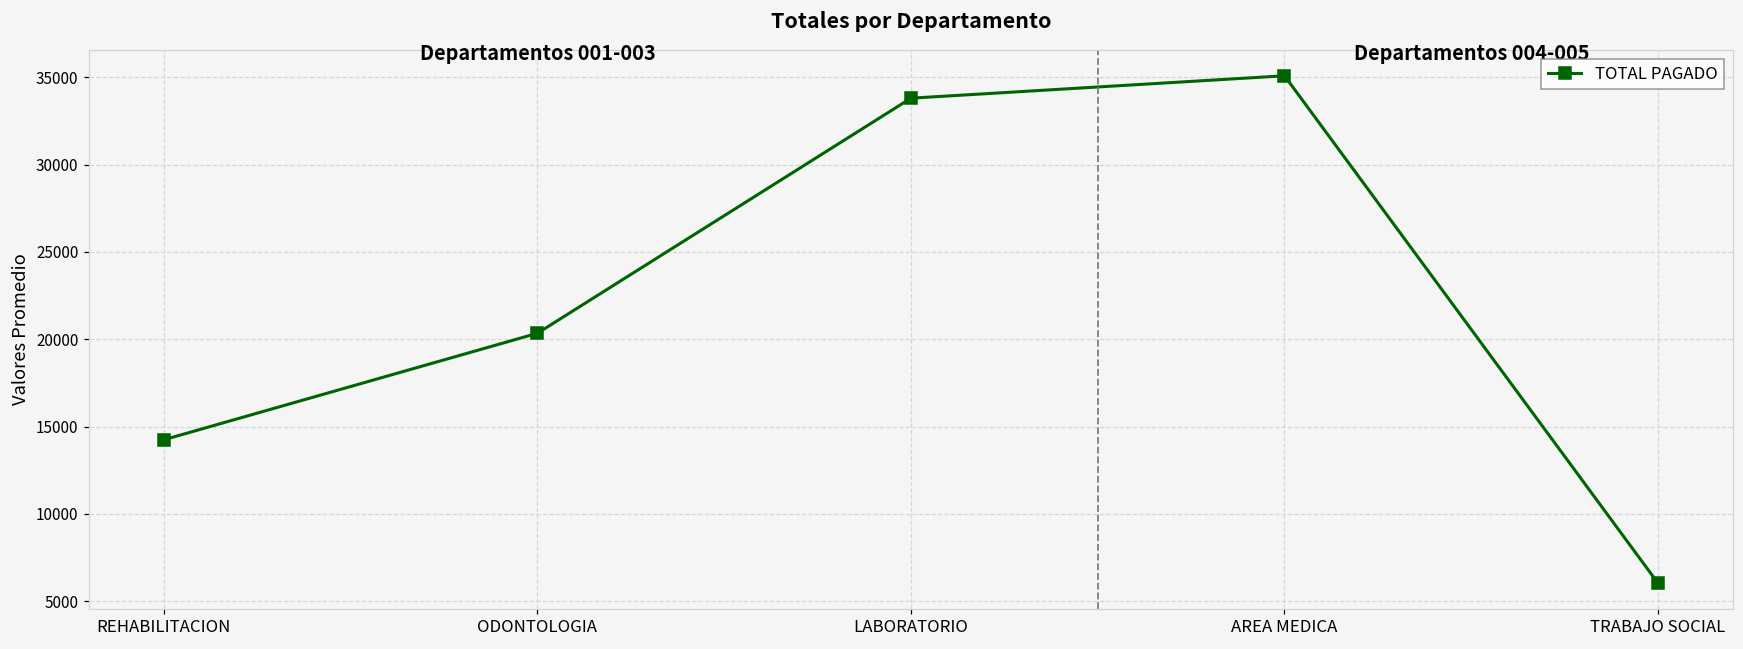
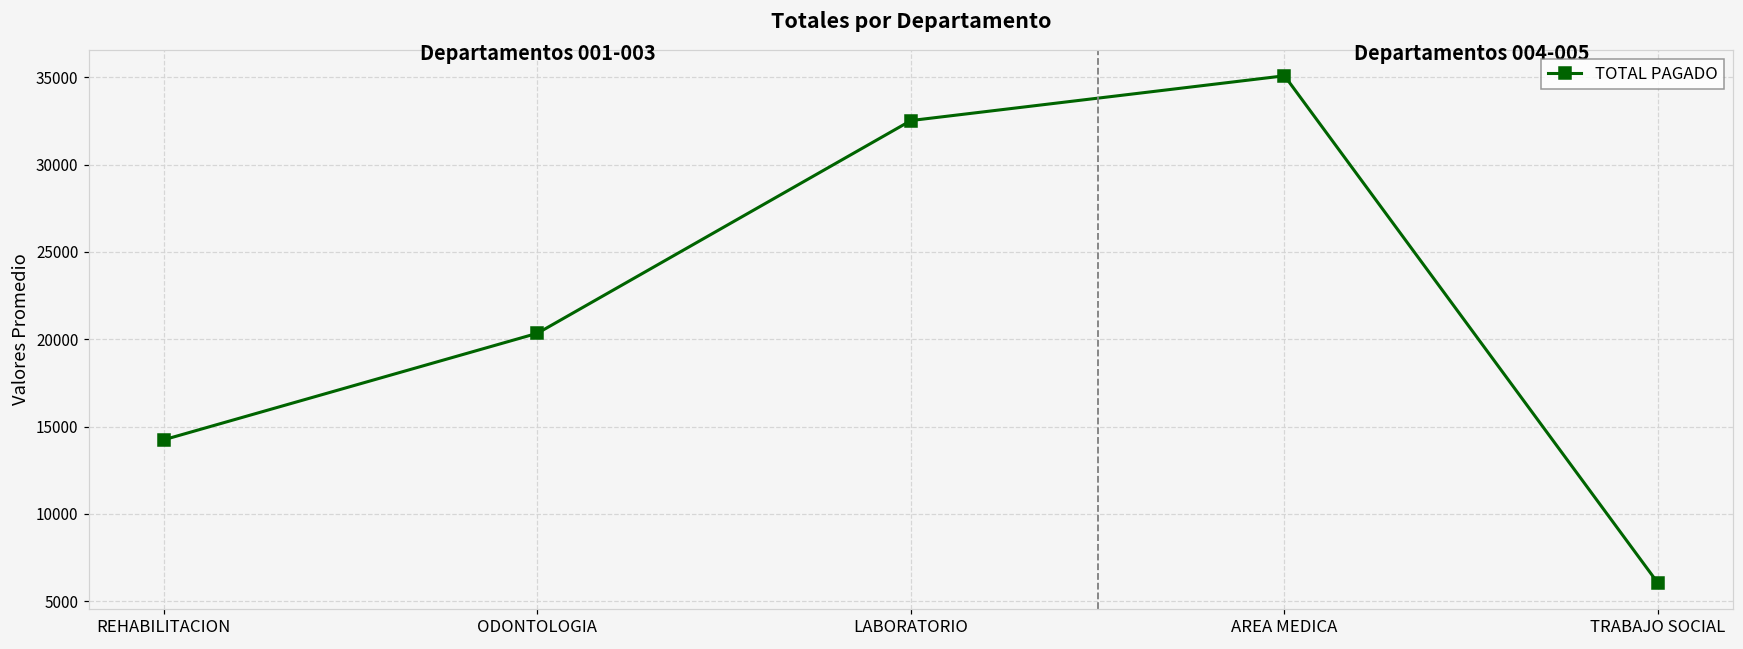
  {
    "REHABILITACION": 14200,
    "ODONTOLOGIA": 20300,
-   "LABORATORIO": 33800,
+   "LABORATORIO": 32500,
    "AREA MEDICA": 35100,
    "TRABAJO SOCIAL": 6000
  }
